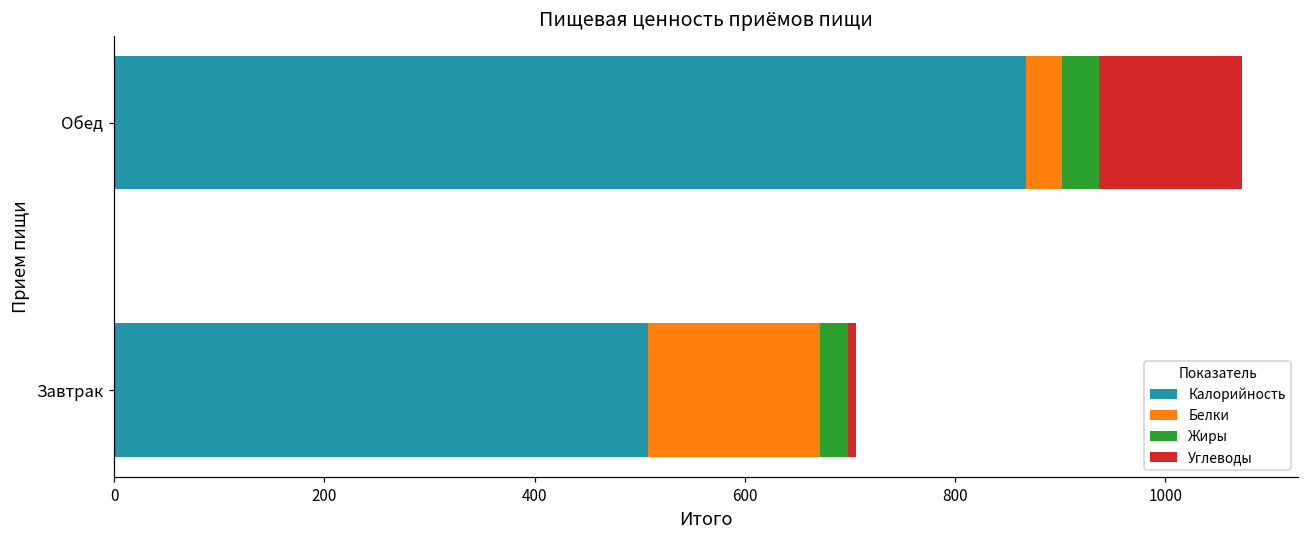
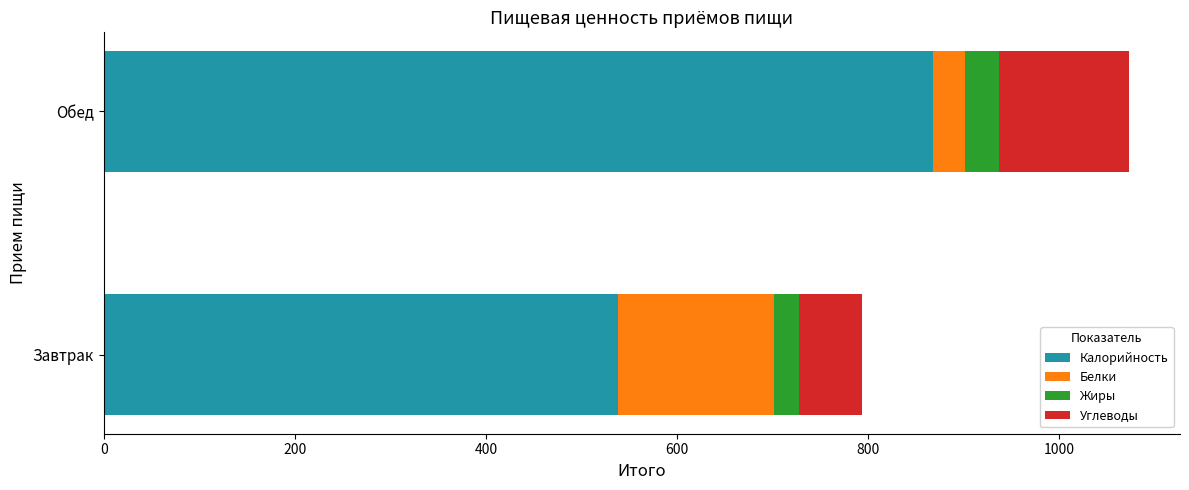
  {
    "Калорийность": {
      "Обед": 870,
-     "Завтрак": 510
+     "Завтрак": 540
    },
    "Белки": {
      "Обед": 30,
      "Завтрак": 160
    },
    "Жиры": {
      "Обед": 30,
      "Завтрак": 30
    },
    "Углеводы": {
      "Обед": 140,
-     "Завтрак": 10
+     "Завтрак": 70
    }
  }
